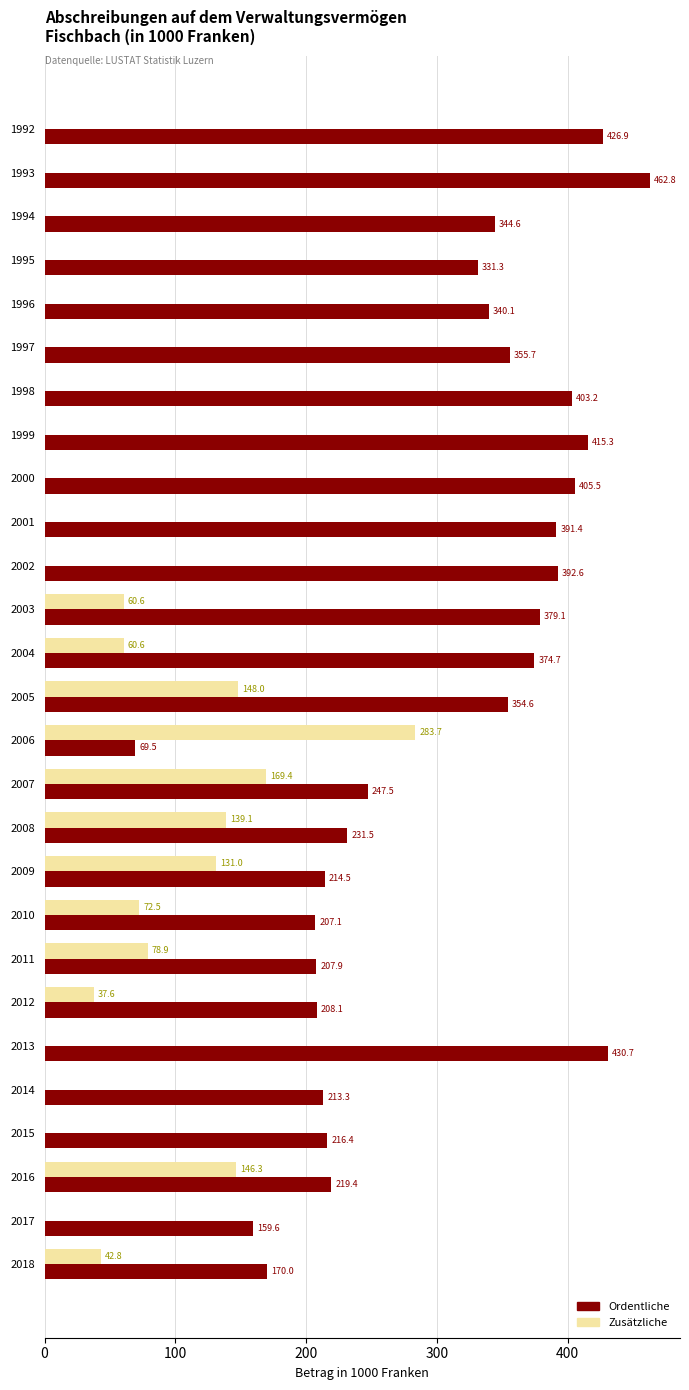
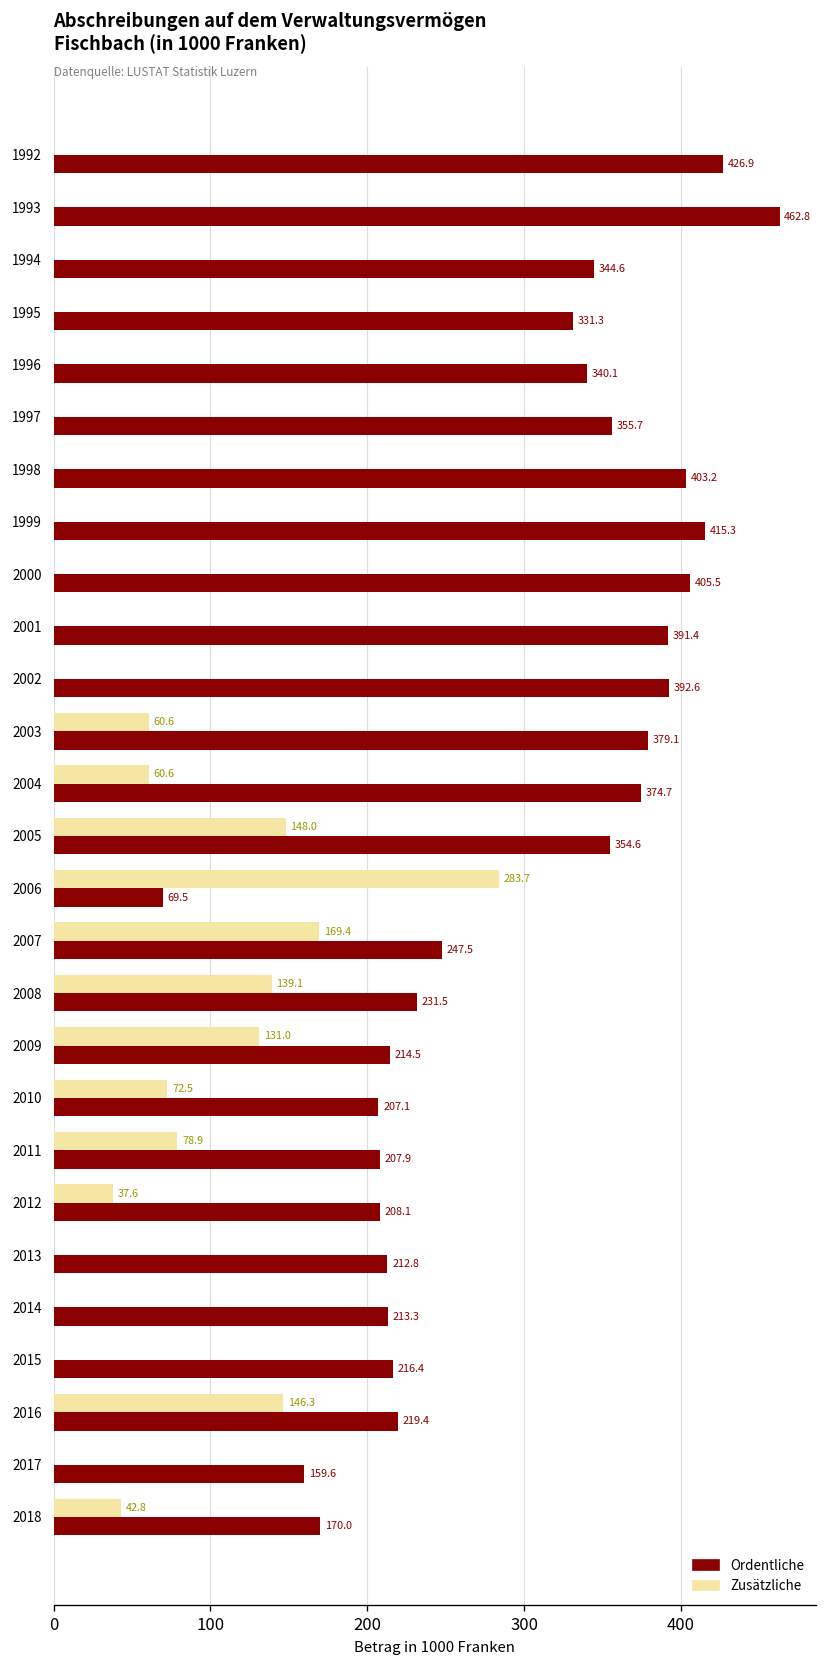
  {
    "Ordentliche": {
      "1992": 426.9,
      "1993": 462.8,
      "1994": 344.6,
      "1995": 331.3,
      "1996": 340.1,
      "1997": 355.7,
      "1998": 403.2,
      "1999": 415.3,
      "2000": 405.5,
      "2001": 391.4,
      "2002": 392.6,
      "2003": 379.1,
      "2004": 374.7,
      "2005": 354.6,
      "2006": 69.5,
      "2007": 247.5,
      "2008": 231.5,
      "2009": 214.5,
      "2010": 207.1,
      "2011": 207.9,
      "2012": 208.1,
-     "2013": 430.7,
+     "2013": 212.8,
      "2014": 213.3,
      "2015": 216.4,
      "2016": 219.4,
      "2017": 159.6,
      "2018": 170.0
    },
    "Zusätzliche": {
      "2003": 60.6,
      "2004": 60.6,
      "2005": 148.0,
      "2006": 283.7,
      "2007": 169.4,
      "2008": 139.1,
      "2009": 131.0,
      "2010": 72.5,
      "2011": 78.9,
      "2012": 37.6,
      "2016": 146.3,
      "2018": 42.8
    }
  }
